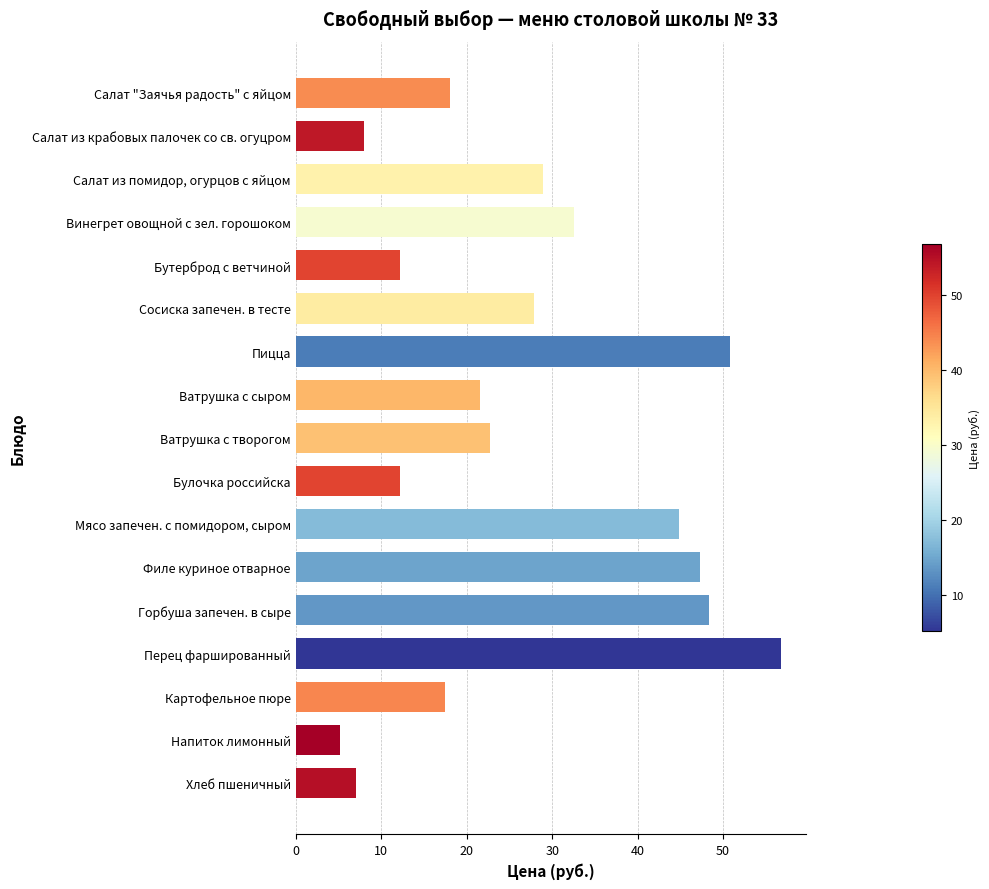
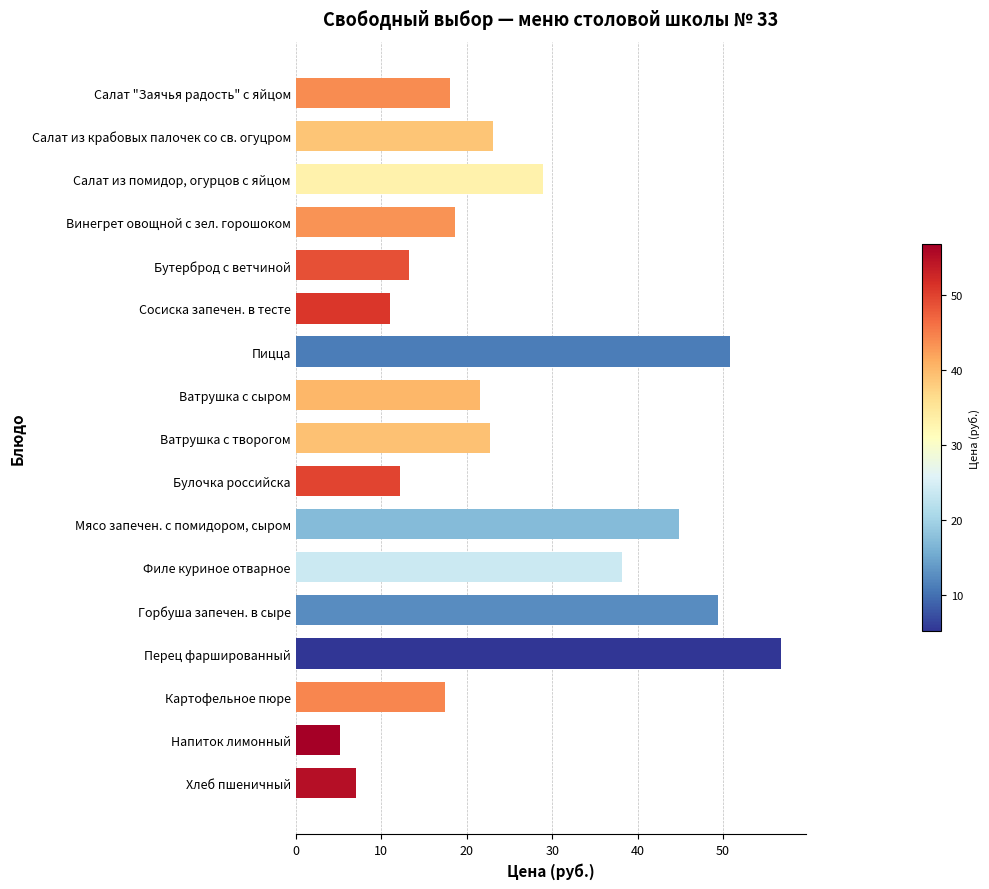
  {
    "Салат \"Заячья радость\" с яйцом": 18,
-   "Салат из крабовых палочек со св. огуцром": 8,
+   "Салат из крабовых палочек со св. огуцром": 23,
    "Салат из помидор, огурцов с яйцом": 29,
-   "Винегрет овощной с зел. горошоком": 33,
-   "Бутерброд с ветчиной": 12,
-   "Сосиска запечен. в тесте": 28,
+   "Винегрет овощной с зел. горошоком": 19,
+   "Бутерброд с ветчиной": 13,
+   "Сосиска запечен. в тесте": 11,
    "Пицца": 51,
    "Ватрушка с сыром": 22,
    "Ватрушка с творогом": 23,
    "Булочка российска": 12,
    "Мясо запечен. с помидором, сыром": 45,
-   "Филе куриное отварное": 47,
-   "Горбуша запечен. в сыре": 48,
+   "Филе куриное отварное": 38,
+   "Горбуша запечен. в сыре": 49,
    "Перец фаршированный": 57,
    "Картофельное пюре": 18,
    "Напиток лимонный": 5,
    "Хлеб пшеничный": 7
  }
